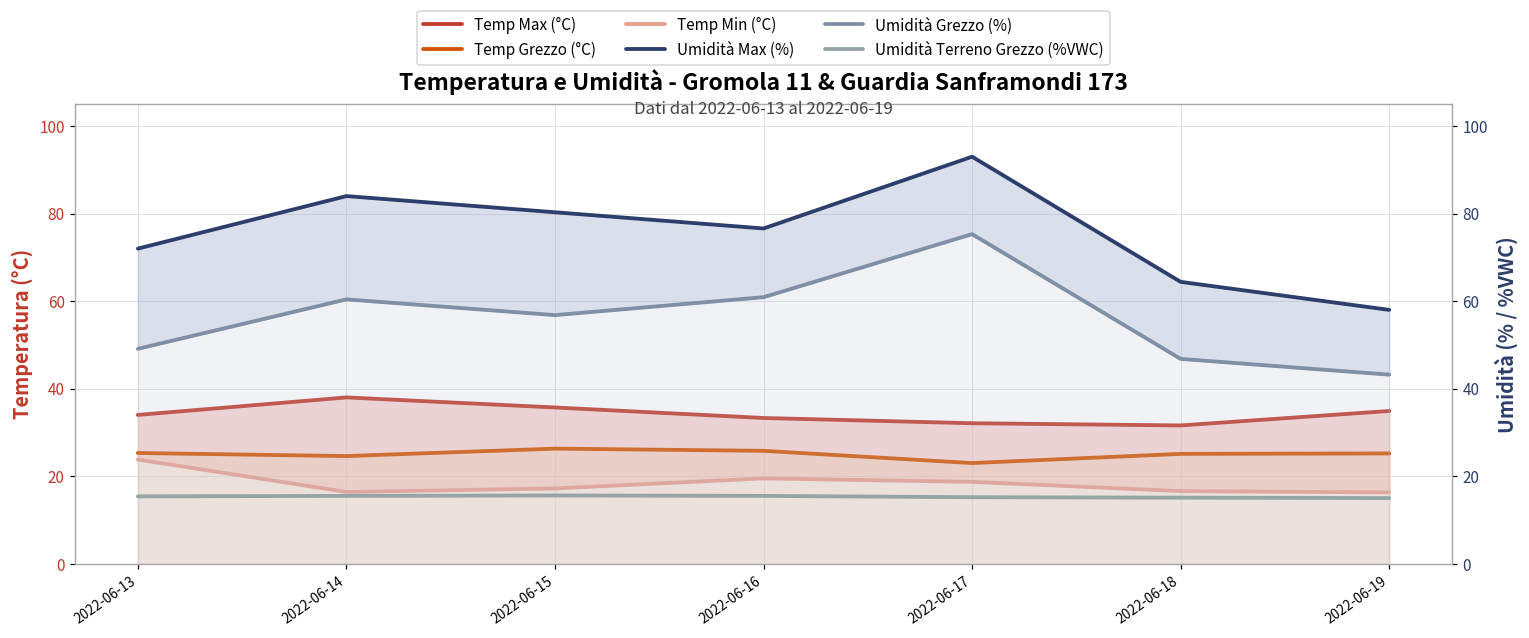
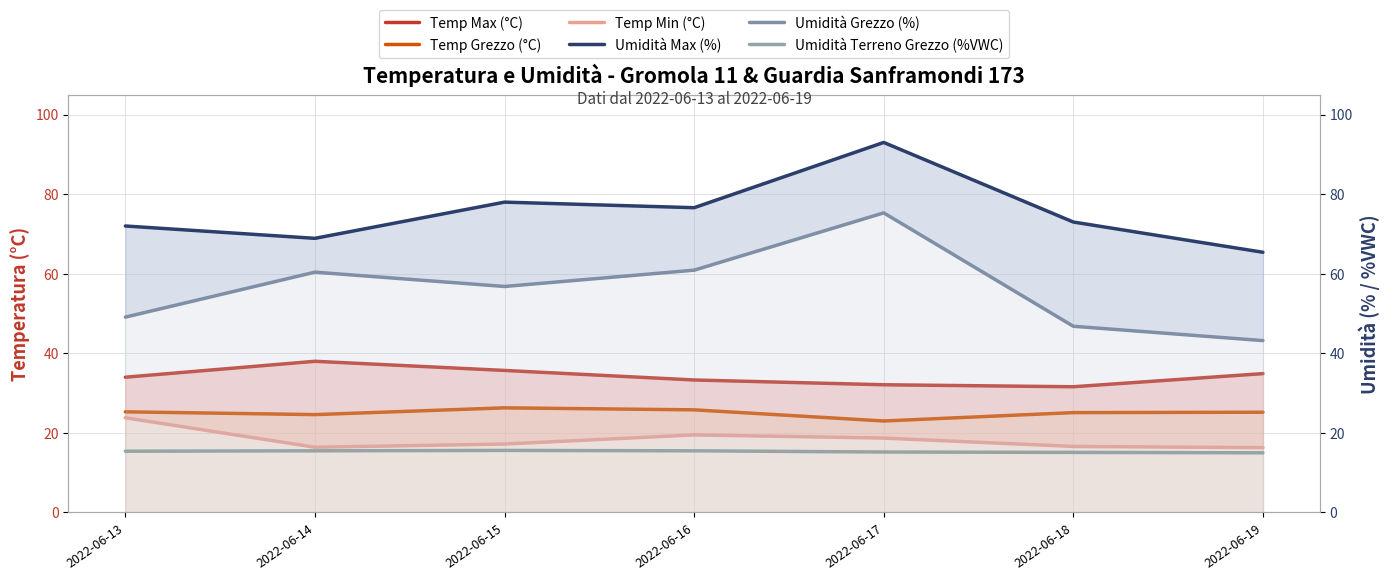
  {
    "Temp Min (°C)": {
      "2022-06-13": 24,
      "2022-06-14": 16,
      "2022-06-15": 17,
      "2022-06-16": 20,
      "2022-06-17": 19,
      "2022-06-18": 17,
      "2022-06-19": 16
    },
    "Umidità Max (%)": {
      "2022-06-13": 72,
-     "2022-06-14": 84,
-     "2022-06-15": 80,
+     "2022-06-14": 69,
+     "2022-06-15": 78,
      "2022-06-16": 77,
      "2022-06-17": 93,
-     "2022-06-18": 64,
-     "2022-06-19": 58
+     "2022-06-18": 73,
+     "2022-06-19": 65
    }
  }
